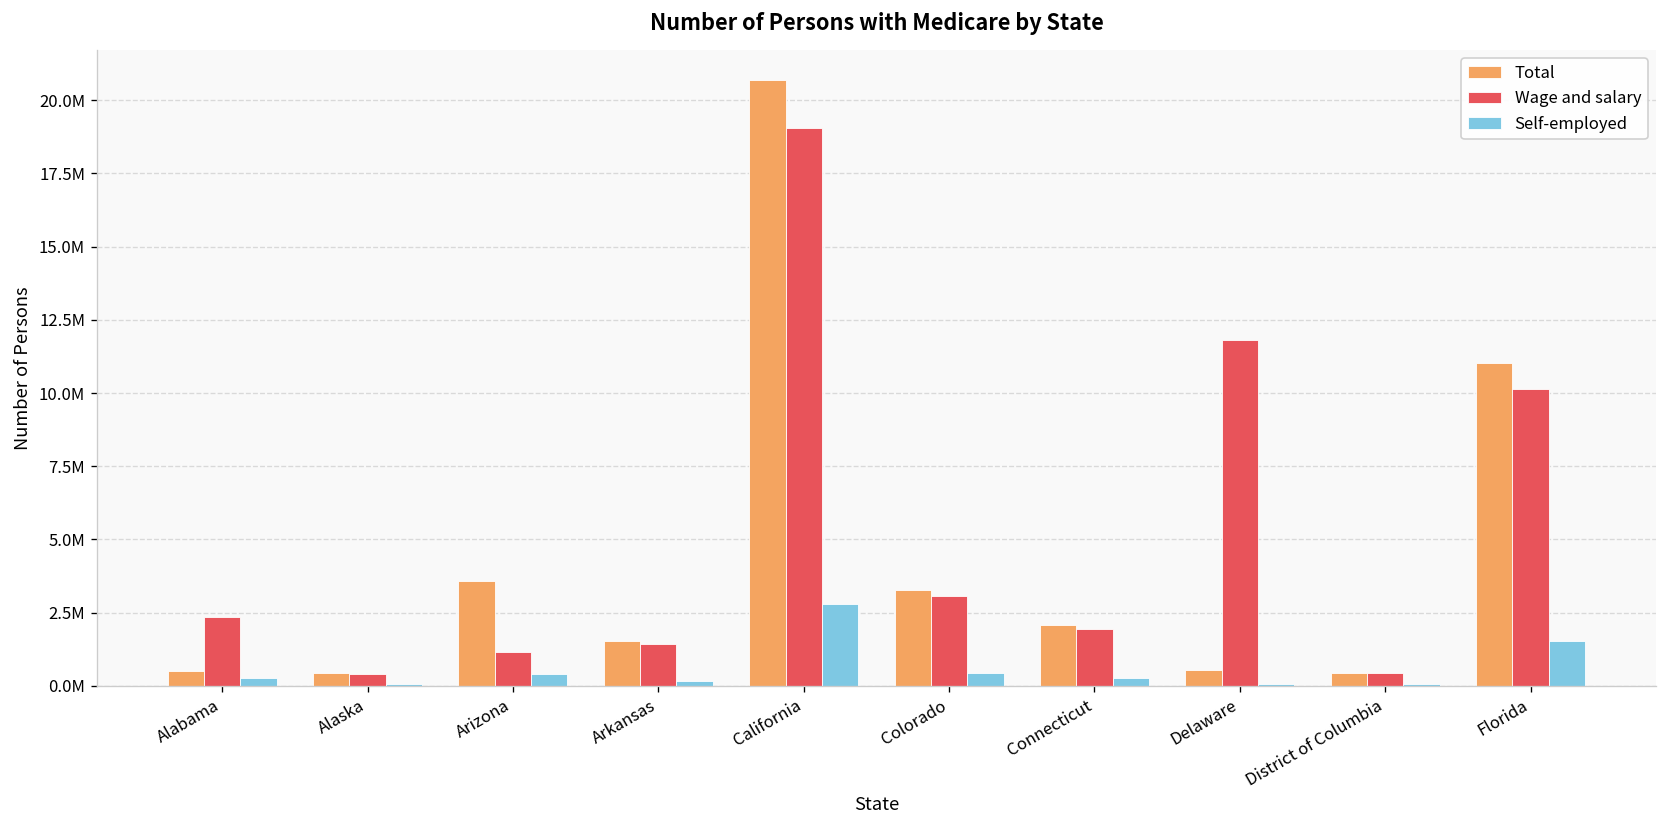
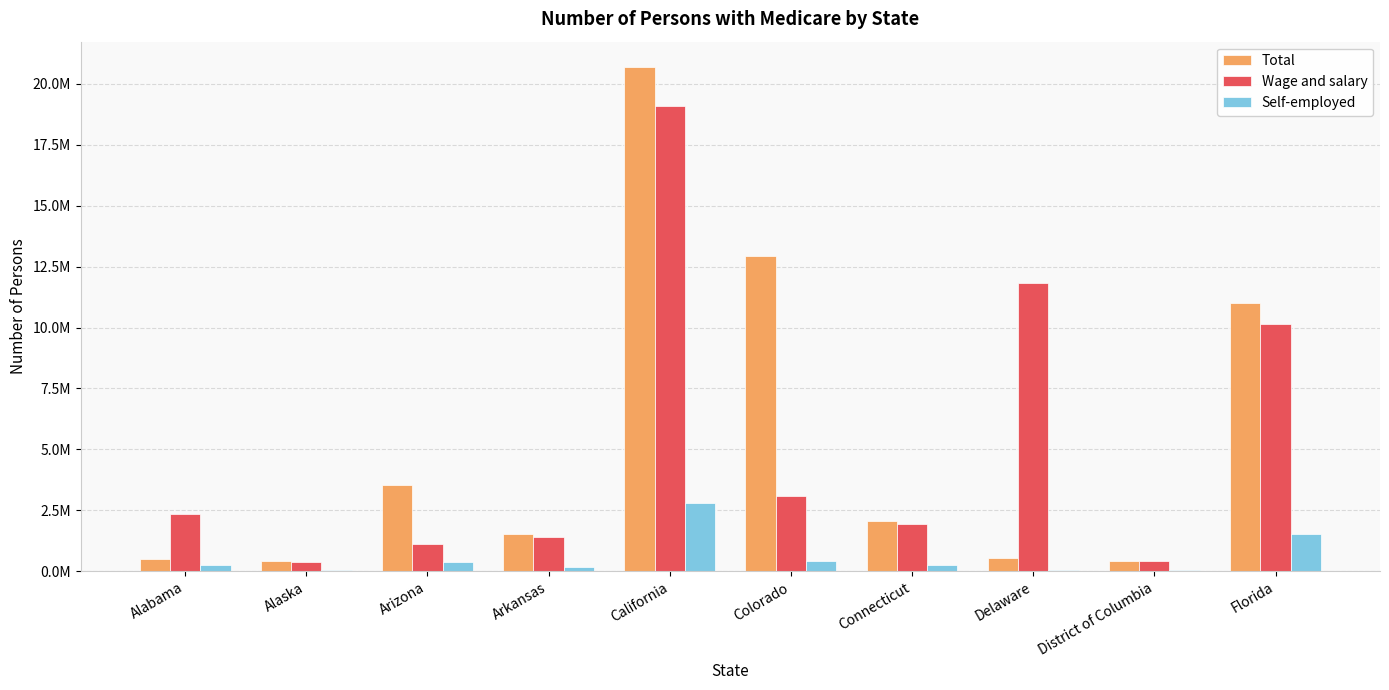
  {
    "Total": {
      "Alabama": 500000,
      "Alaska": 400000,
      "Arizona": 3600000,
      "Arkansas": 1500000,
      "California": 20700000,
-     "Colorado": 3300000,
+     "Colorado": 12900000,
      "Connecticut": 2100000,
      "Delaware": 500000,
      "District of Columbia": 400000,
      "Florida": 11000000
    },
    "Wage and salary": {
      "Alabama": 2300000,
      "Alaska": 400000,
      "Arizona": 1100000,
      "Arkansas": 1400000,
      "California": 19100000,
      "Colorado": 3100000,
      "Connecticut": 1900000,
      "Delaware": 11800000,
      "District of Columbia": 400000,
      "Florida": 10100000
    },
    "Self-employed": {
      "Alabama": 300000,
      "Arizona": 400000,
      "Arkansas": 200000,
      "California": 2800000,
      "Colorado": 400000,
      "Connecticut": 300000,
      "Florida": 1500000
    }
  }
